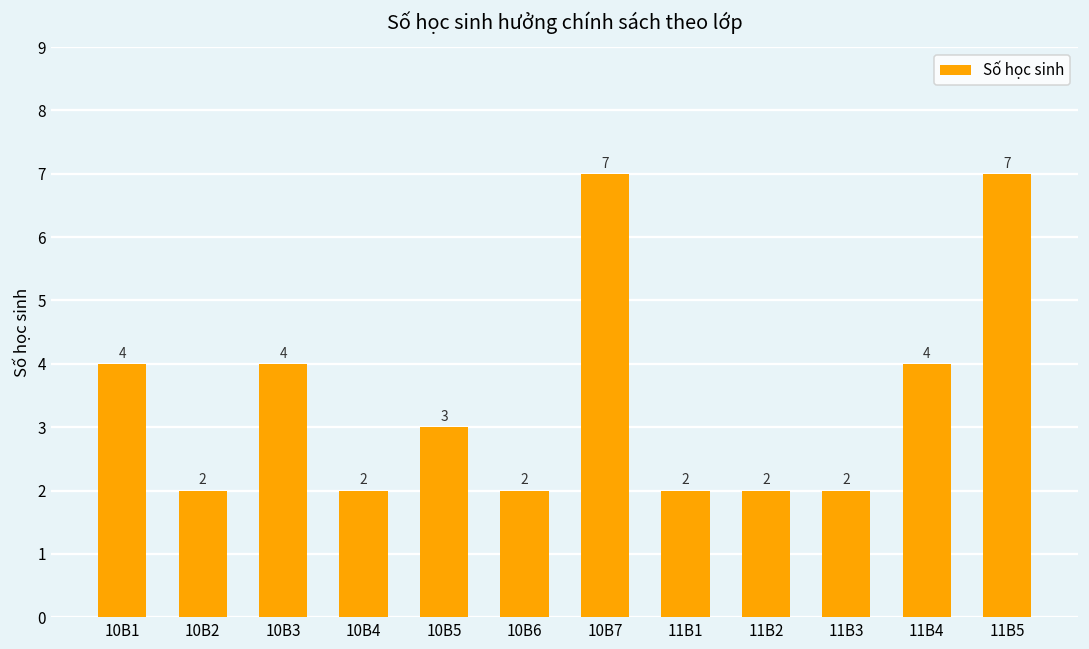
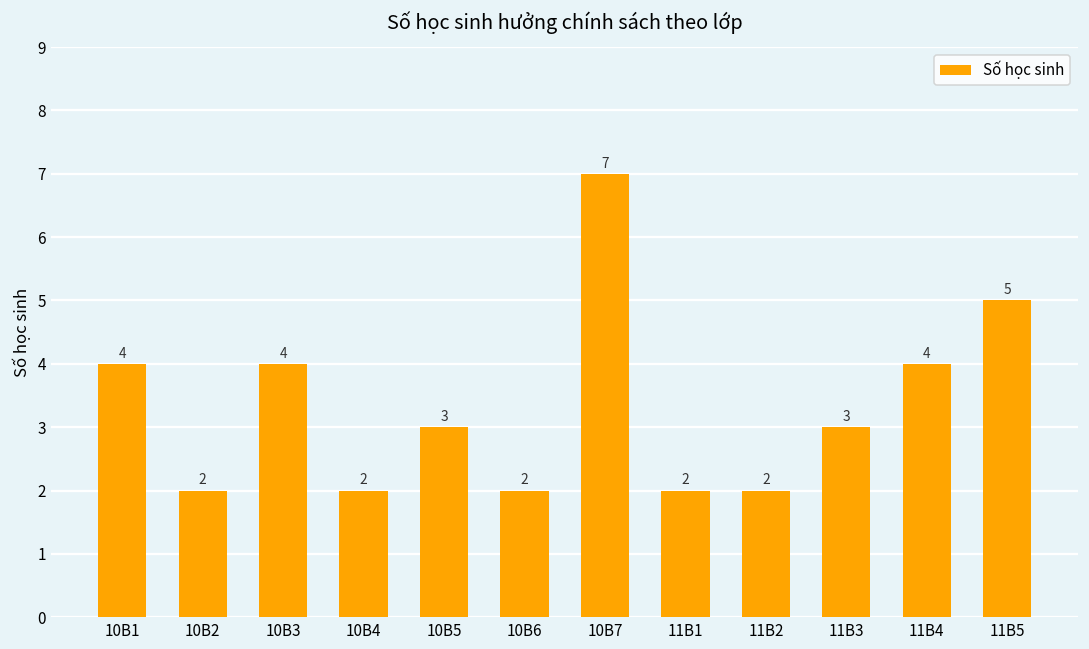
  {
    "10B1": 4,
    "10B2": 2,
    "10B3": 4,
    "10B4": 2,
    "10B5": 3,
    "10B6": 2,
    "10B7": 7,
    "11B1": 2,
    "11B2": 2,
-   "11B3": 2,
+   "11B3": 3,
    "11B4": 4,
-   "11B5": 7
+   "11B5": 5
  }
